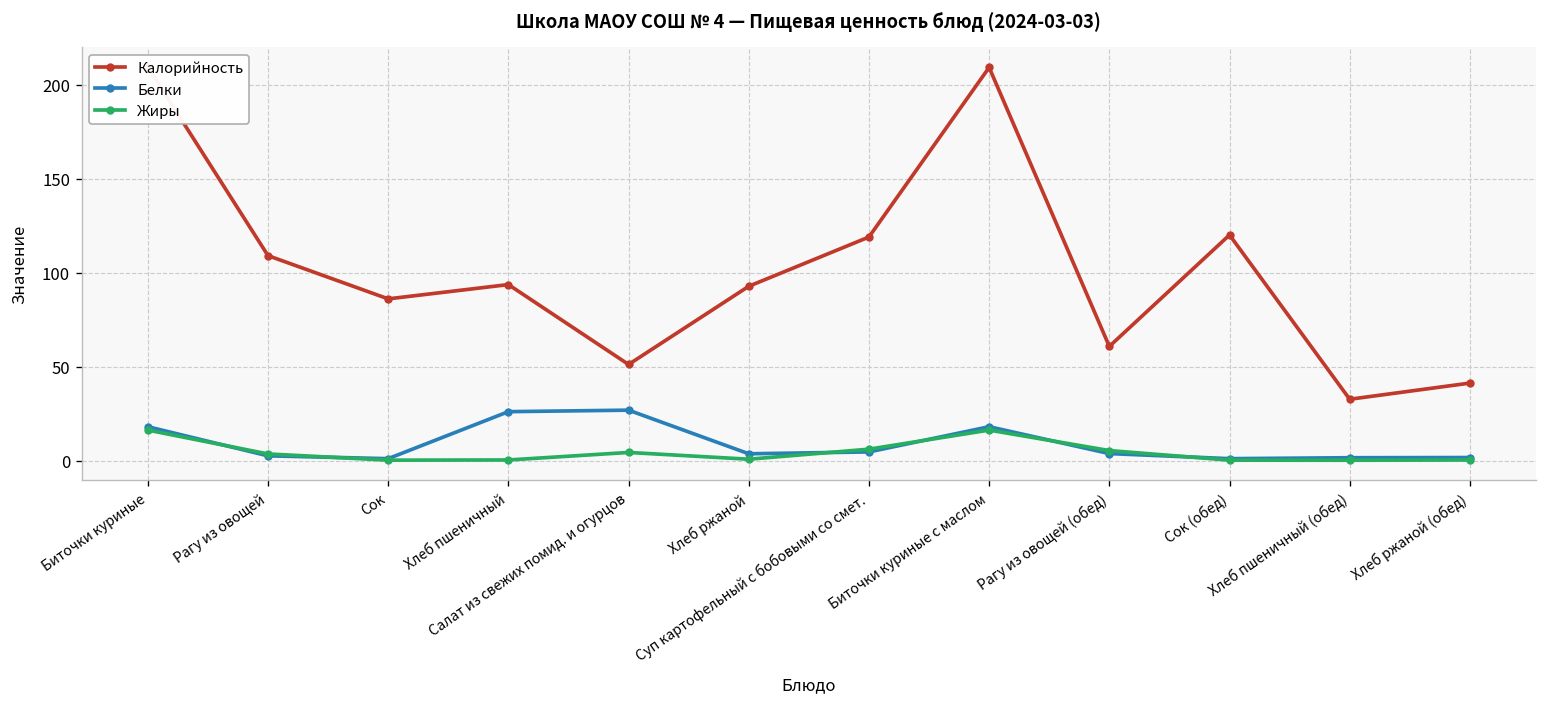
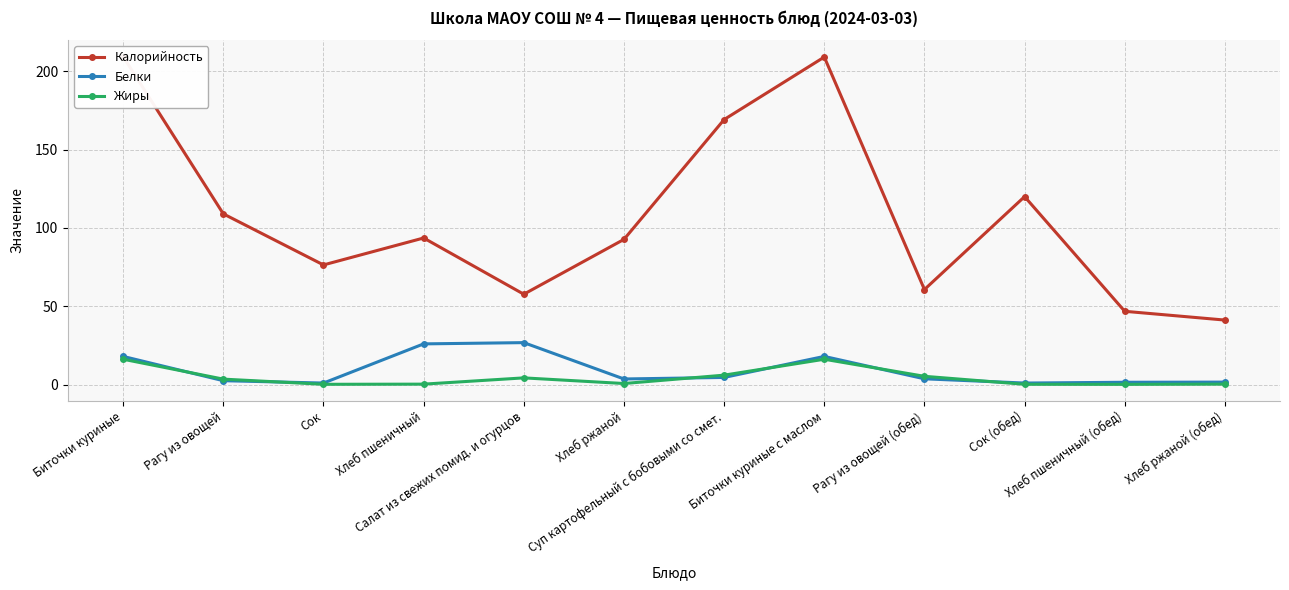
  {
    "Калорийность": {
      "Рагу из овощей": 109,
-     "Сок": 86,
+     "Сок": 76,
      "Хлеб пшеничный": 94,
-     "Салат из свежих помид. и огурцов": 51,
+     "Салат из свежих помид. и огурцов": 58,
      "Хлеб ржаной": 93,
-     "Суп картофельный с бобовыми со смет.": 119,
+     "Суп картофельный с бобовыми со смет.": 169,
      "Биточки куриные с маслом": 209,
      "Рагу из овощей (обед)": 61,
      "Сок (обед)": 120,
-     "Хлеб пшеничный (обед)": 33,
+     "Хлеб пшеничный (обед)": 47,
      "Хлеб ржаной (обед)": 41
    },
    "Белки": {
      "Биточки куриные": 18,
      "Хлеб пшеничный": 26,
      "Салат из свежих помид. и огурцов": 27,
      "Хлеб ржаной": 4,
      "Биточки куриные с маслом": 18
    },
    "Жиры": {
      "Биточки куриные": 16,
      "Хлеб пшеничный": 0,
      "Салат из свежих помид. и огурцов": 4,
      "Хлеб ржаной": 1,
      "Биточки куриные с маслом": 16
    }
  }
